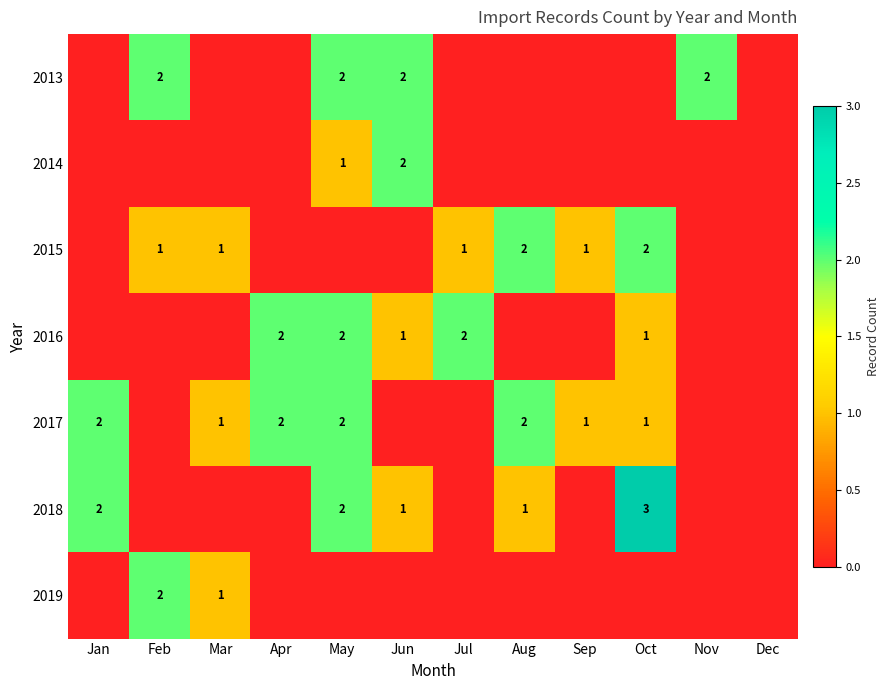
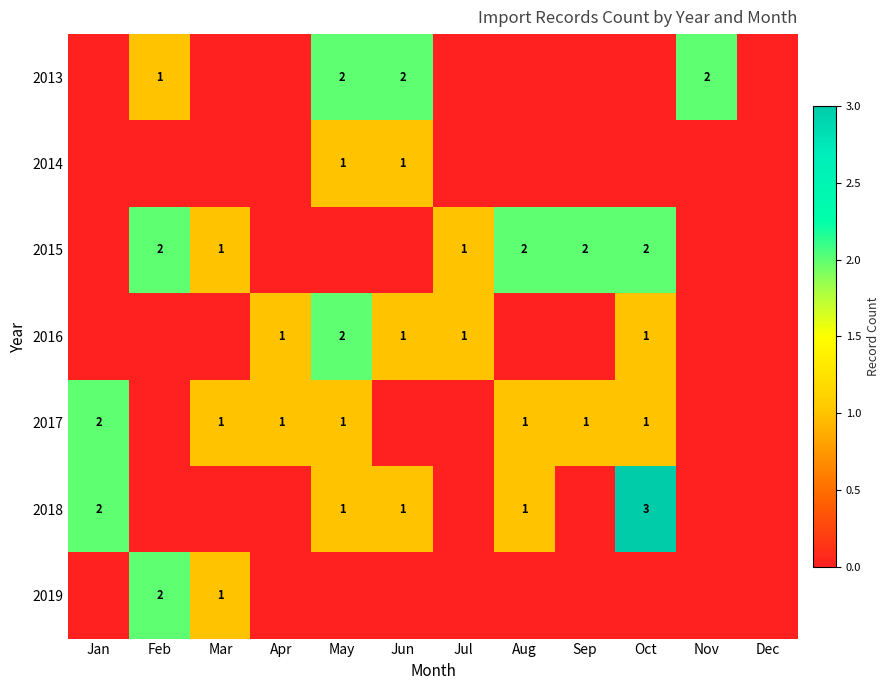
  {
    "2013": {
-     "Feb": 2,
+     "Feb": 1,
      "May": 2,
      "Jun": 2,
      "Nov": 2
    },
    "2014": {
      "May": 1,
-     "Jun": 2
+     "Jun": 1
    },
    "2015": {
-     "Feb": 1,
+     "Feb": 2,
      "Mar": 1,
      "Jul": 1,
      "Aug": 2,
-     "Sep": 1,
+     "Sep": 2,
      "Oct": 2
    },
    "2016": {
-     "Apr": 2,
+     "Apr": 1,
      "May": 2,
      "Jun": 1,
-     "Jul": 2,
+     "Jul": 1,
      "Oct": 1
    },
    "2017": {
      "Jan": 2,
      "Mar": 1,
-     "Apr": 2,
-     "May": 2,
-     "Aug": 2,
+     "Apr": 1,
+     "May": 1,
+     "Aug": 1,
      "Sep": 1,
      "Oct": 1
    },
    "2018": {
      "Jan": 2,
-     "May": 2,
+     "May": 1,
      "Jun": 1,
      "Aug": 1,
      "Oct": 3
    },
    "2019": {
      "Feb": 2,
      "Mar": 1
    }
  }
